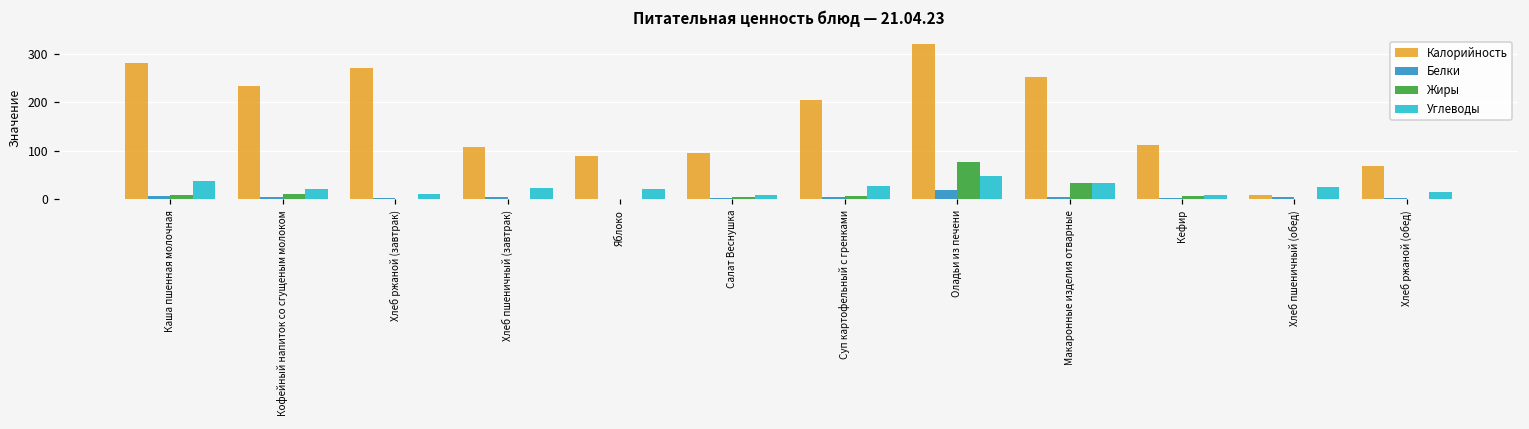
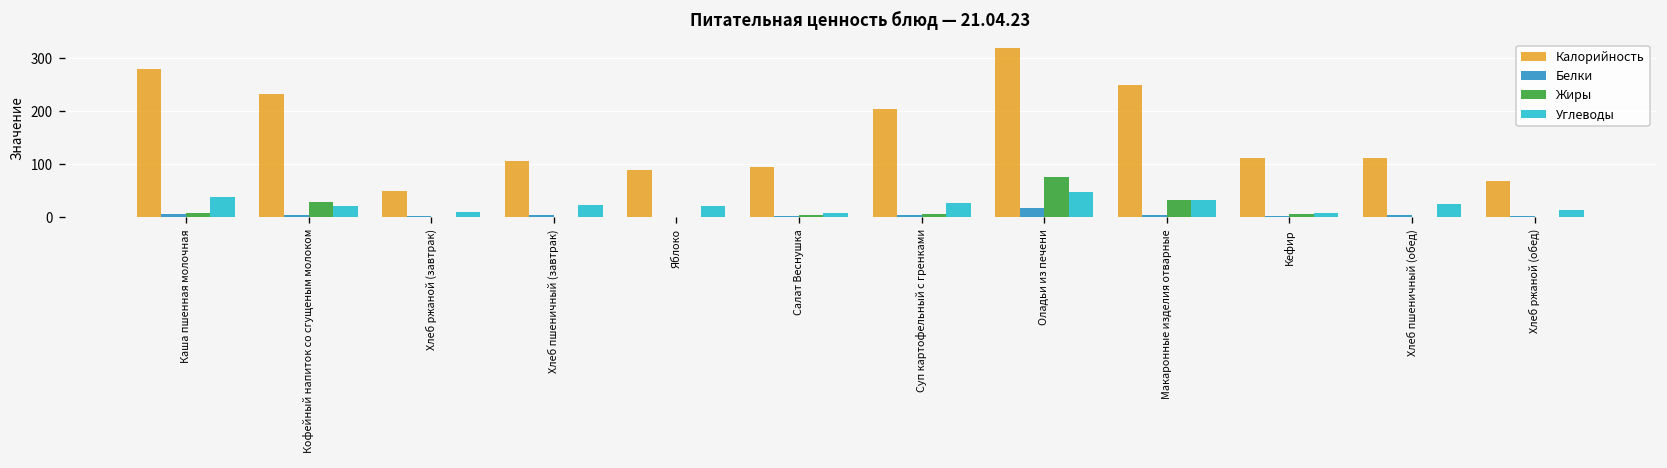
  {
    "Калорийность": {
      "Каша пшенная молочная": 280,
      "Кофейный напиток со сгущеным молоком": 230,
-     "Хлеб ржаной (завтрак)": 270,
+     "Хлеб ржаной (завтрак)": 50,
      "Хлеб пшеничный (завтрак)": 110,
      "Яблоко": 90,
      "Салат Веснушка": 100,
      "Суп картофельный с гренками": 210,
      "Оладьи из печени": 320,
      "Макаронные изделия отварные": 250,
      "Кефир": 110,
-     "Хлеб пшеничный (обед)": 10,
+     "Хлеб пшеничный (обед)": 110,
      "Хлеб ржаной (обед)": 70
    },
    "Жиры": {
      "Каша пшенная молочная": 10,
-     "Кофейный напиток со сгущеным молоком": 10,
+     "Кофейный напиток со сгущеным молоком": 30,
      "Суп картофельный с гренками": 10,
      "Оладьи из печени": 80,
      "Макаронные изделия отварные": 30,
      "Кефир": 10,
      "Хлеб пшеничный (обед)": 0
    }
  }
